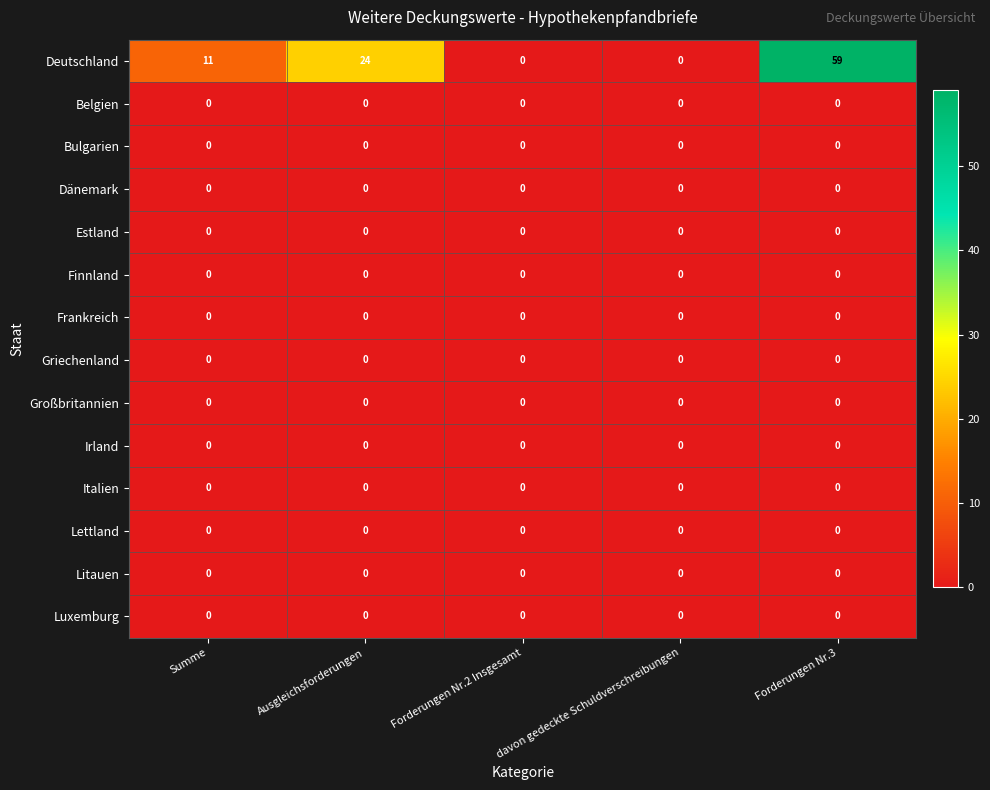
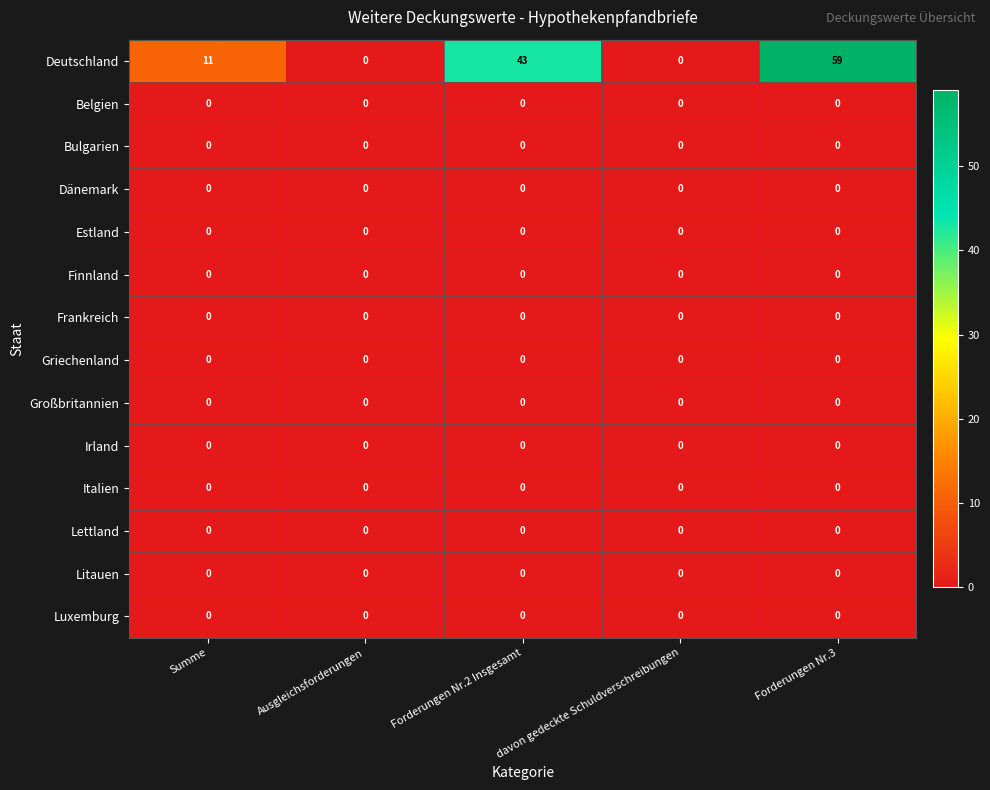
  {
    "Deutschland": {
      "Summe": 11,
-     "Ausgleichsforderungen": 24,
-     "Forderungen Nr.2 Insgesamt": 0,
+     "Ausgleichsforderungen": 0,
+     "Forderungen Nr.2 Insgesamt": 43,
      "davon gedeckte Schuldverschreibungen": 0,
      "Forderungen Nr.3": 59
    },
    "Belgien": {
      "Summe": 0,
      "Ausgleichsforderungen": 0,
      "Forderungen Nr.2 Insgesamt": 0,
      "davon gedeckte Schuldverschreibungen": 0,
      "Forderungen Nr.3": 0
    },
    "Bulgarien": {
      "Summe": 0,
      "Ausgleichsforderungen": 0,
      "Forderungen Nr.2 Insgesamt": 0,
      "davon gedeckte Schuldverschreibungen": 0,
      "Forderungen Nr.3": 0
    },
    "Dänemark": {
      "Summe": 0,
      "Ausgleichsforderungen": 0,
      "Forderungen Nr.2 Insgesamt": 0,
      "davon gedeckte Schuldverschreibungen": 0,
      "Forderungen Nr.3": 0
    },
    "Estland": {
      "Summe": 0,
      "Ausgleichsforderungen": 0,
      "Forderungen Nr.2 Insgesamt": 0,
      "davon gedeckte Schuldverschreibungen": 0,
      "Forderungen Nr.3": 0
    },
    "Finnland": {
      "Summe": 0,
      "Ausgleichsforderungen": 0,
      "Forderungen Nr.2 Insgesamt": 0,
      "davon gedeckte Schuldverschreibungen": 0,
      "Forderungen Nr.3": 0
    },
    "Frankreich": {
      "Summe": 0,
      "Ausgleichsforderungen": 0,
      "Forderungen Nr.2 Insgesamt": 0,
      "davon gedeckte Schuldverschreibungen": 0,
      "Forderungen Nr.3": 0
    },
    "Griechenland": {
      "Summe": 0,
      "Ausgleichsforderungen": 0,
      "Forderungen Nr.2 Insgesamt": 0,
      "davon gedeckte Schuldverschreibungen": 0,
      "Forderungen Nr.3": 0
    },
    "Großbritannien": {
      "Summe": 0,
      "Ausgleichsforderungen": 0,
      "Forderungen Nr.2 Insgesamt": 0,
      "davon gedeckte Schuldverschreibungen": 0,
      "Forderungen Nr.3": 0
    },
    "Irland": {
      "Summe": 0,
      "Ausgleichsforderungen": 0,
      "Forderungen Nr.2 Insgesamt": 0,
      "davon gedeckte Schuldverschreibungen": 0,
      "Forderungen Nr.3": 0
    },
    "Italien": {
      "Summe": 0,
      "Ausgleichsforderungen": 0,
      "Forderungen Nr.2 Insgesamt": 0,
      "davon gedeckte Schuldverschreibungen": 0,
      "Forderungen Nr.3": 0
    },
    "Lettland": {
      "Summe": 0,
      "Ausgleichsforderungen": 0,
      "Forderungen Nr.2 Insgesamt": 0,
      "davon gedeckte Schuldverschreibungen": 0,
      "Forderungen Nr.3": 0
    },
    "Litauen": {
      "Summe": 0,
      "Ausgleichsforderungen": 0,
      "Forderungen Nr.2 Insgesamt": 0,
      "davon gedeckte Schuldverschreibungen": 0,
      "Forderungen Nr.3": 0
    },
    "Luxemburg": {
      "Summe": 0,
      "Ausgleichsforderungen": 0,
      "Forderungen Nr.2 Insgesamt": 0,
      "davon gedeckte Schuldverschreibungen": 0,
      "Forderungen Nr.3": 0
    }
  }
